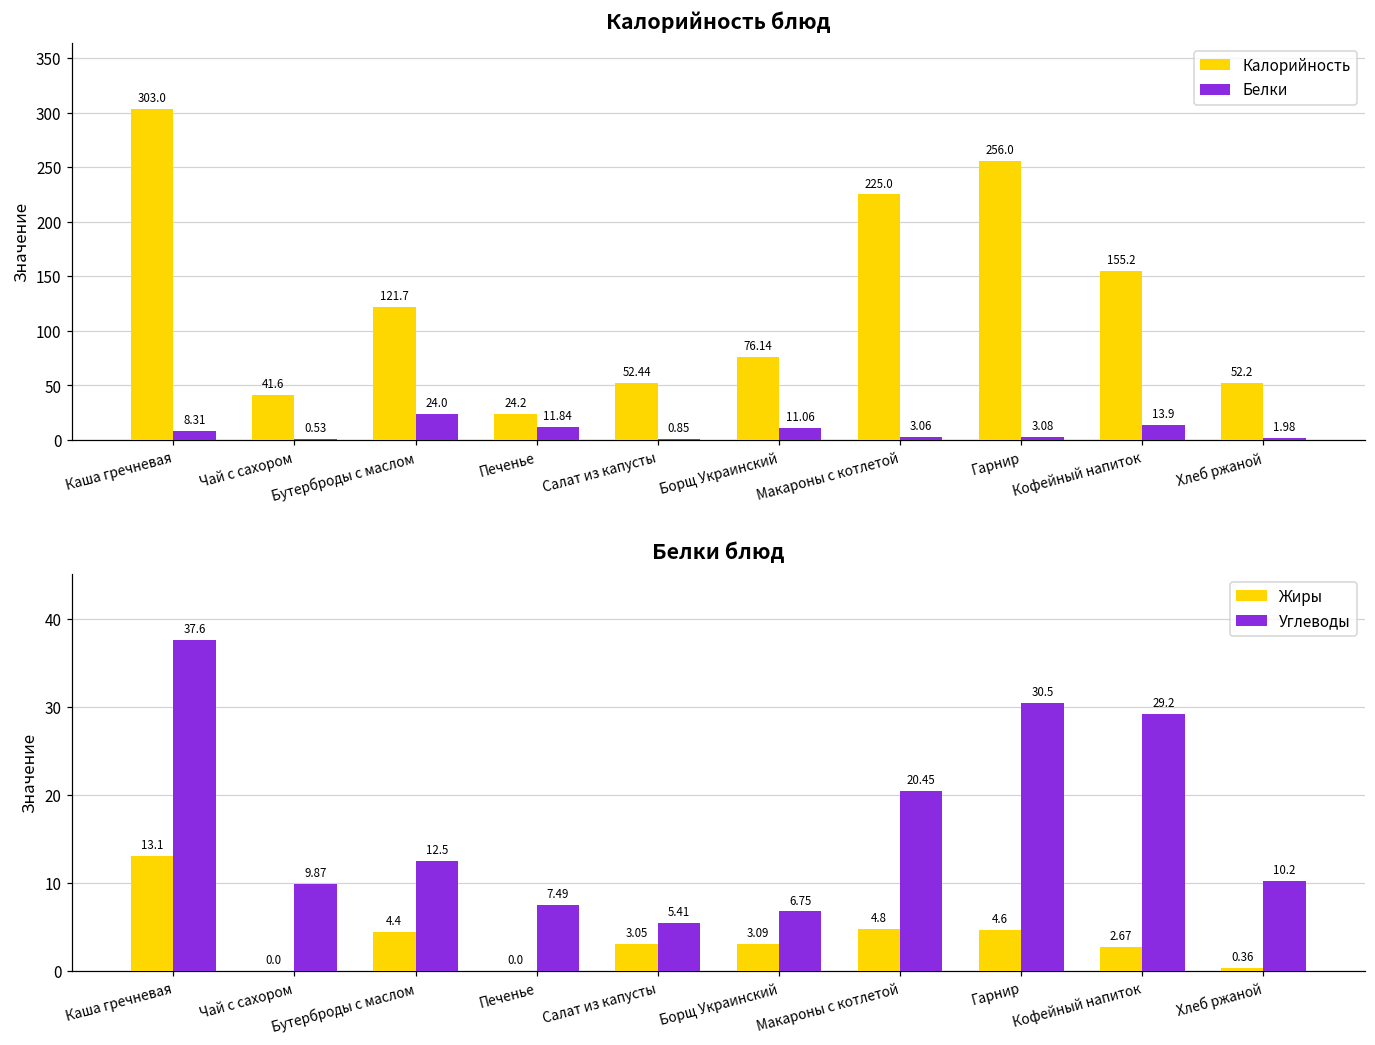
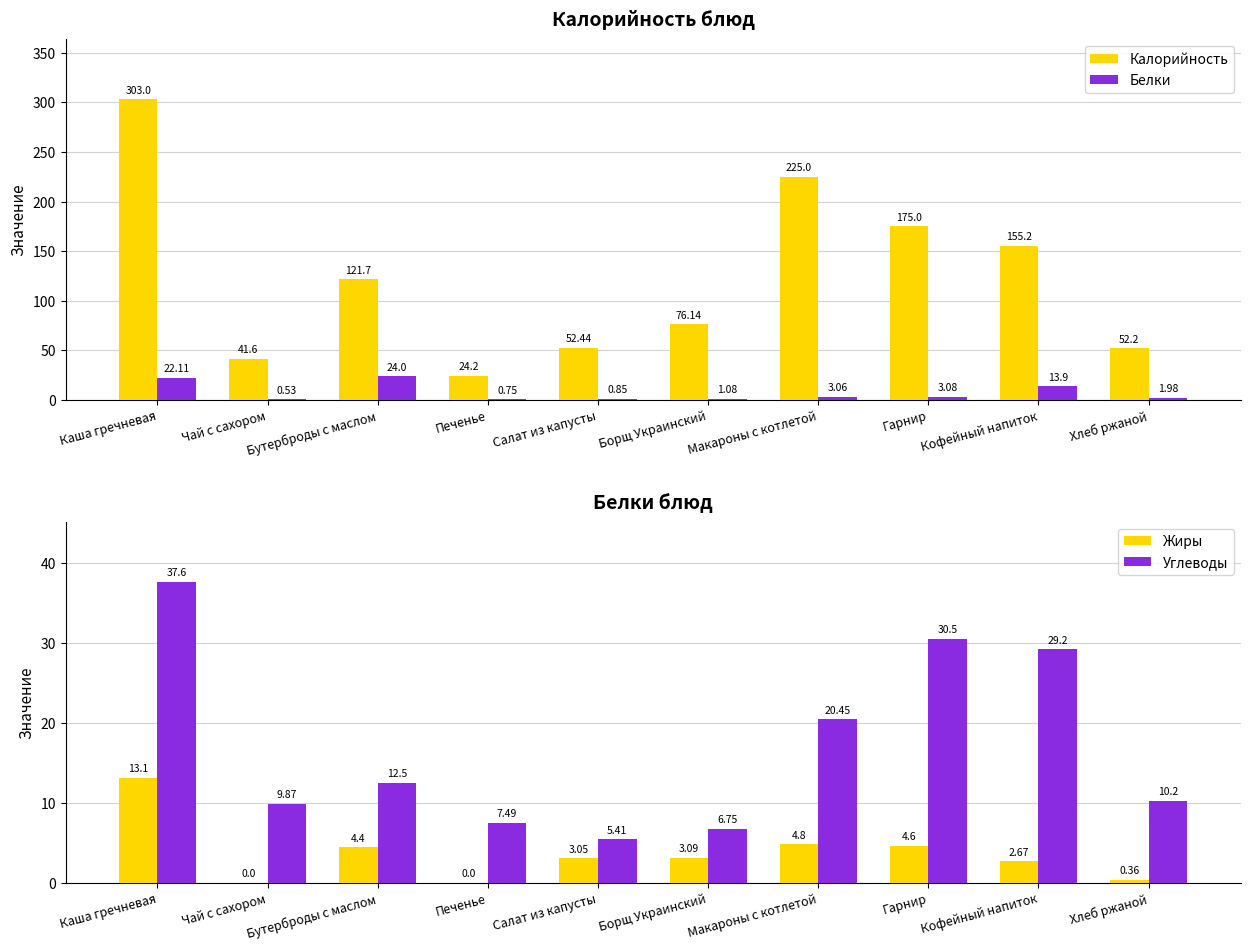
  {
    "Калорийность блюд": {
      "Калорийность": {
        "Каша гречневая": 303.0,
        "Чай с сахором": 41.6,
        "Бутерброды с маслом": 121.7,
        "Печенье": 24.2,
        "Салат из капусты": 52.44,
        "Борщ Украинский": 76.14,
        "Макароны с котлетой": 225.0,
-       "Гарнир": 256.0,
+       "Гарнир": 175.0,
        "Кофейный напиток": 155.2,
        "Хлеб ржаной": 52.2
      },
      "Белки": {
-       "Каша гречневая": 8.31,
+       "Каша гречневая": 22.11,
        "Чай с сахором": 0.53,
        "Бутерброды с маслом": 24.0,
-       "Печенье": 11.84,
+       "Печенье": 0.75,
        "Салат из капусты": 0.85,
-       "Борщ Украинский": 11.06,
+       "Борщ Украинский": 1.08,
        "Макароны с котлетой": 3.06,
        "Гарнир": 3.08,
        "Кофейный напиток": 13.9,
        "Хлеб ржаной": 1.98
      }
    },
    "Белки блюд": {
      "Жиры": {
        "Каша гречневая": 13.1,
        "Чай с сахором": 0.0,
        "Бутерброды с маслом": 4.4,
        "Печенье": 0.0,
        "Салат из капусты": 3.05,
        "Борщ Украинский": 3.09,
        "Макароны с котлетой": 4.8,
        "Гарнир": 4.6,
        "Кофейный напиток": 2.67,
        "Хлеб ржаной": 0.36
      },
      "Углеводы": {
        "Каша гречневая": 37.6,
        "Чай с сахором": 9.87,
        "Бутерброды с маслом": 12.5,
        "Печенье": 7.49,
        "Салат из капусты": 5.41,
        "Борщ Украинский": 6.75,
        "Макароны с котлетой": 20.45,
        "Гарнир": 30.5,
        "Кофейный напиток": 29.2,
        "Хлеб ржаной": 10.2
      }
    }
  }
